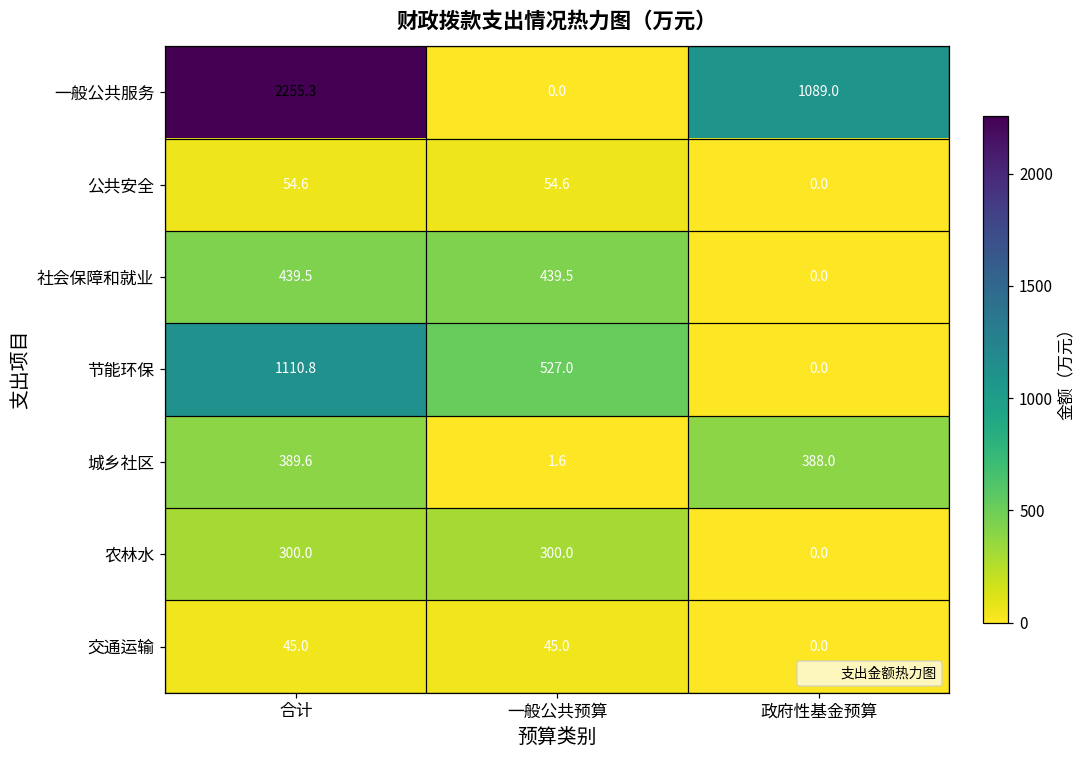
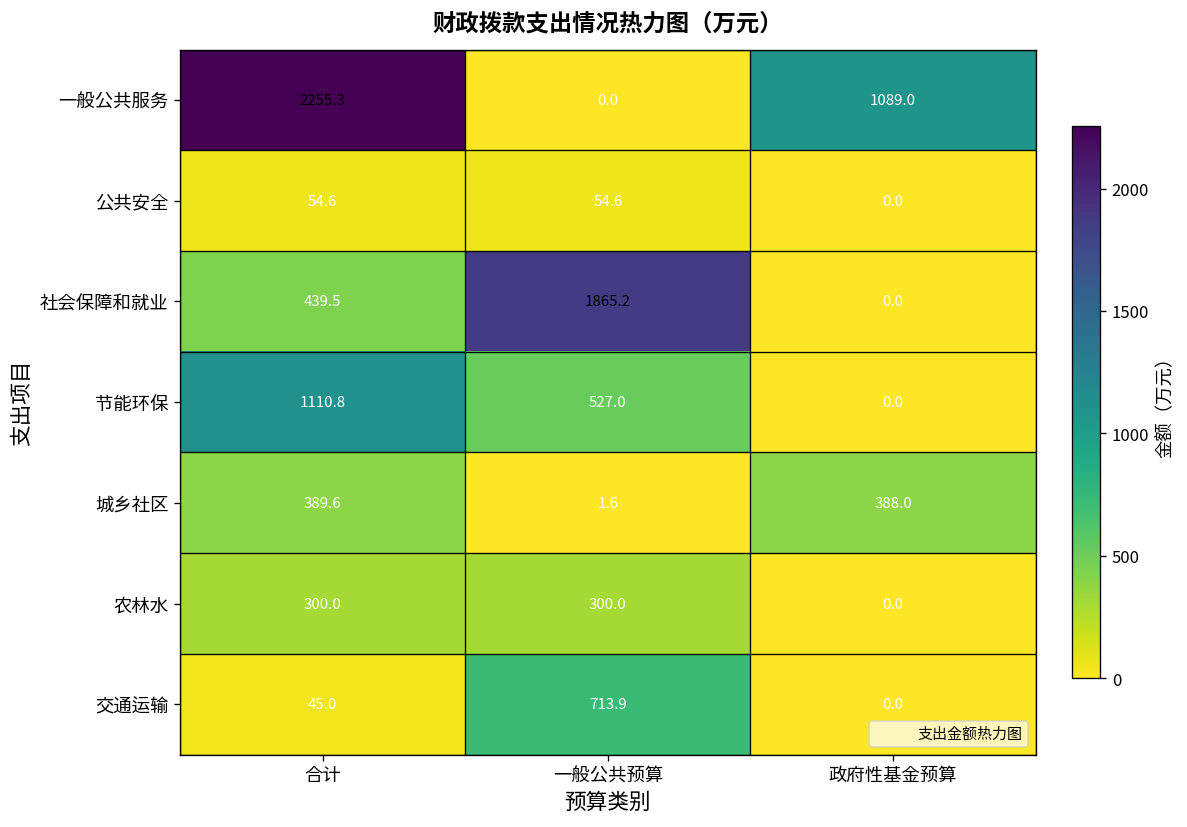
  {
    "一般公共服务": {
      "合计": 2255.3,
      "一般公共预算": 0.0,
      "政府性基金预算": 1089.0
    },
    "公共安全": {
      "合计": 54.6,
      "一般公共预算": 54.6,
      "政府性基金预算": 0.0
    },
    "社会保障和就业": {
      "合计": 439.5,
-     "一般公共预算": 439.5,
+     "一般公共预算": 1865.2,
      "政府性基金预算": 0.0
    },
    "节能环保": {
      "合计": 1110.8,
      "一般公共预算": 527.0,
      "政府性基金预算": 0.0
    },
    "城乡社区": {
      "合计": 389.6,
      "一般公共预算": 1.6,
      "政府性基金预算": 388.0
    },
    "农林水": {
      "合计": 300.0,
      "一般公共预算": 300.0,
      "政府性基金预算": 0.0
    },
    "交通运输": {
      "合计": 45.0,
-     "一般公共预算": 45.0,
+     "一般公共预算": 713.9,
      "政府性基金预算": 0.0
    }
  }
